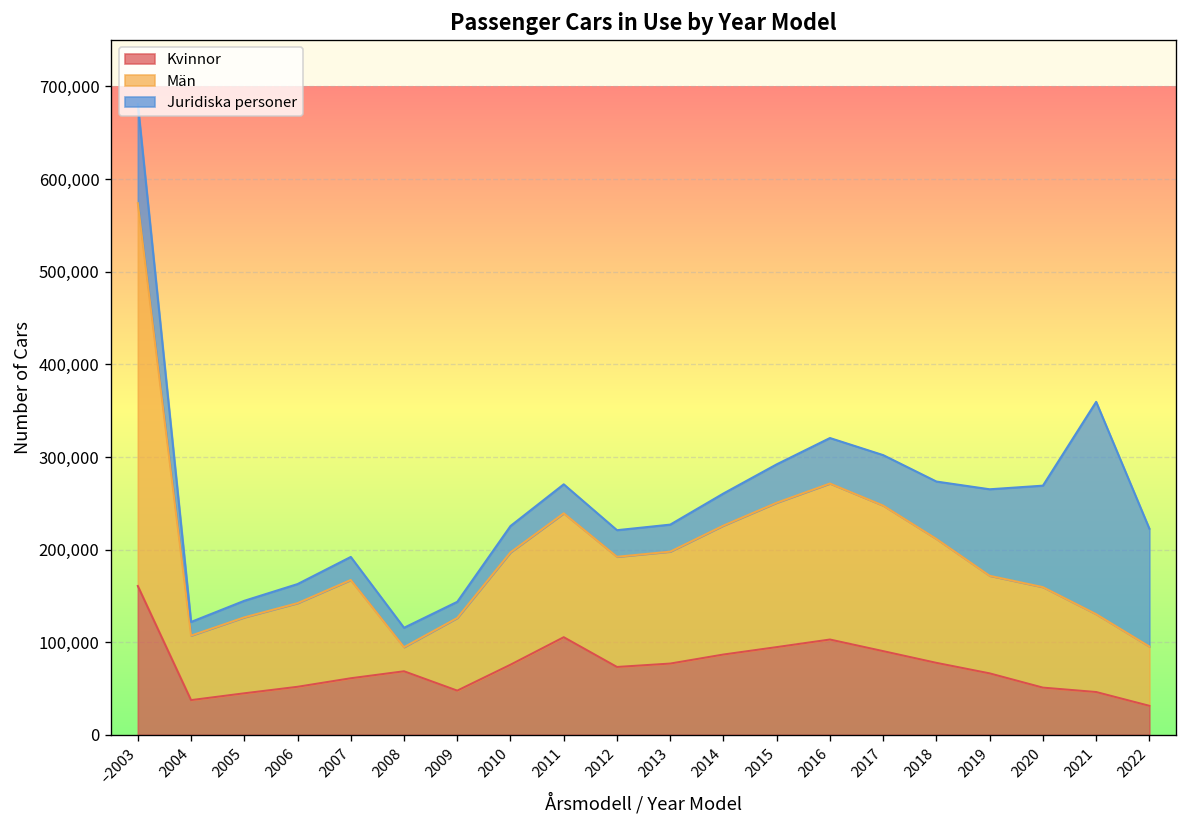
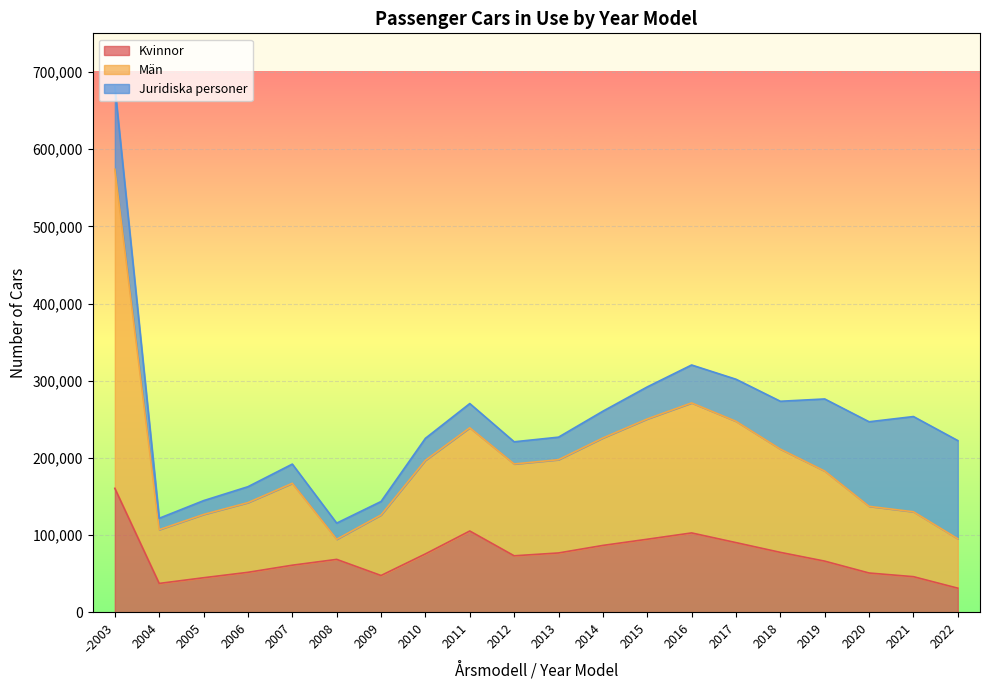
  {
    "Kvinnor": {
      "–2003": "160,000",
      "2004": "40,000",
      "2005": "40,000",
      "2006": "50,000",
      "2007": "60,000",
      "2008": "70,000",
      "2009": "50,000",
      "2010": "80,000",
      "2011": "110,000",
      "2012": "70,000",
      "2013": "80,000",
      "2014": "90,000",
      "2015": "90,000",
      "2016": "100,000",
      "2017": "90,000",
      "2018": "80,000",
      "2019": "70,000",
      "2020": "50,000",
      "2021": "50,000",
      "2022": "30,000"
    },
    "Män": {
      "–2003": "410,000",
      "2004": "70,000",
      "2005": "80,000",
      "2006": "90,000",
      "2007": "110,000",
      "2008": "30,000",
      "2009": "80,000",
      "2010": "120,000",
      "2011": "130,000",
      "2012": "120,000",
      "2013": "120,000",
      "2014": "140,000",
      "2015": "160,000",
      "2016": "170,000",
      "2017": "160,000",
      "2018": "130,000",
-     "2019": "110,000",
-     "2020": "110,000",
+     "2019": "120,000",
+     "2020": "90,000",
      "2021": "80,000",
      "2022": "60,000"
    },
    "Juridiska personer": {
      "2004": "10,000",
      "2005": "20,000",
      "2006": "20,000",
      "2007": "20,000",
      "2008": "20,000",
      "2009": "20,000",
      "2010": "30,000",
      "2011": "30,000",
      "2012": "30,000",
      "2013": "30,000",
      "2014": "30,000",
      "2015": "40,000",
      "2016": "50,000",
      "2017": "50,000",
      "2018": "60,000",
      "2019": "90,000",
      "2020": "110,000",
-     "2021": "230,000",
+     "2021": "120,000",
      "2022": "130,000"
    }
  }
